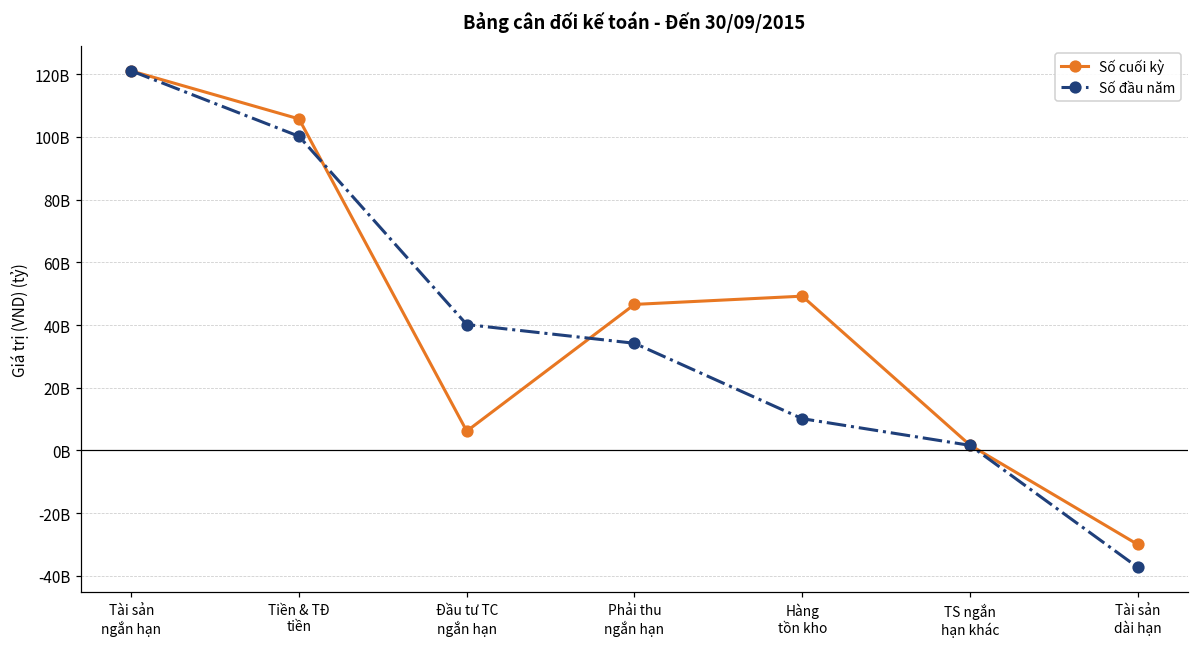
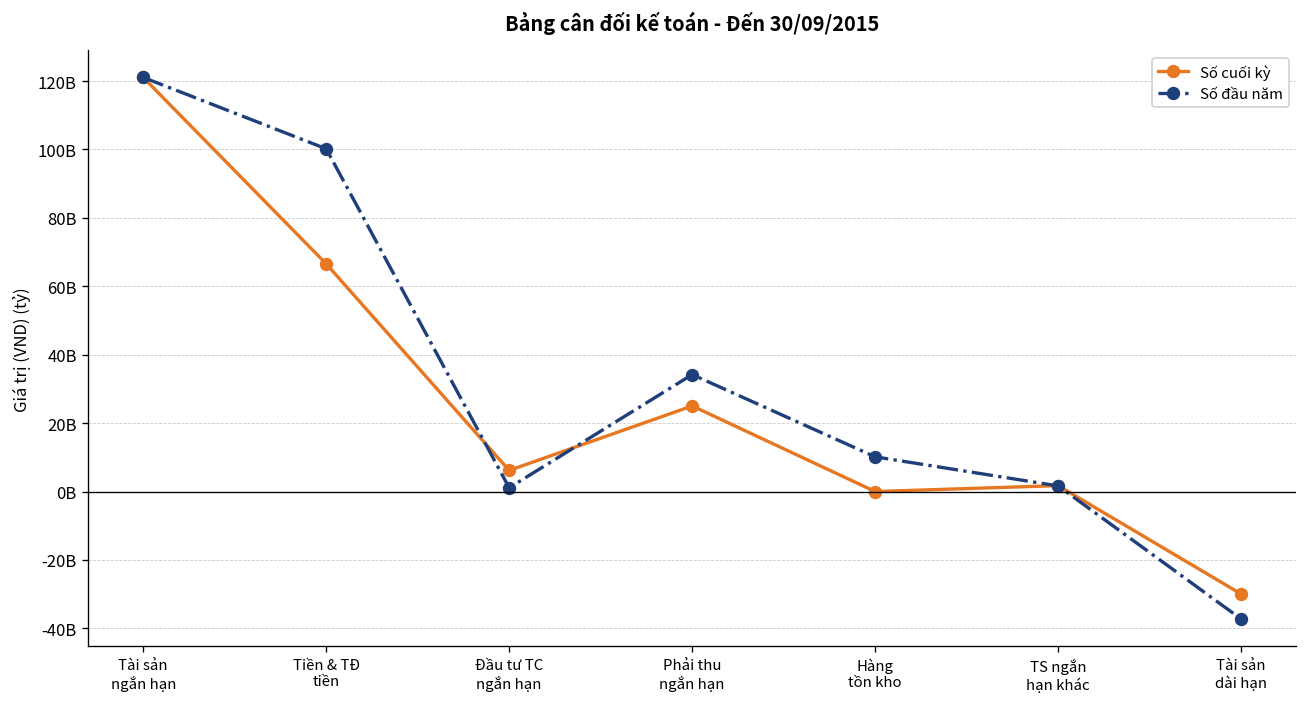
  {
    "Số cuối kỳ": {
-     "Tiền & TĐ tiền": 106000000000,
+     "Tiền & TĐ tiền": 67000000000,
      "Đầu tư TC ngắn hạn": 6000000000,
-     "Phải thu ngắn hạn": 47000000000,
-     "Hàng tồn kho": 49000000000,
+     "Phải thu ngắn hạn": 25000000000,
+     "Hàng tồn kho": 0,
      "Tài sản dài hạn": -30000000000
    },
    "Số đầu năm": {
      "Tiền & TĐ tiền": 100000000000,
-     "Đầu tư TC ngắn hạn": 40000000000,
+     "Đầu tư TC ngắn hạn": 1000000000,
      "Phải thu ngắn hạn": 34000000000,
      "Hàng tồn kho": 10000000000,
      "Tài sản dài hạn": -37000000000
    }
  }
